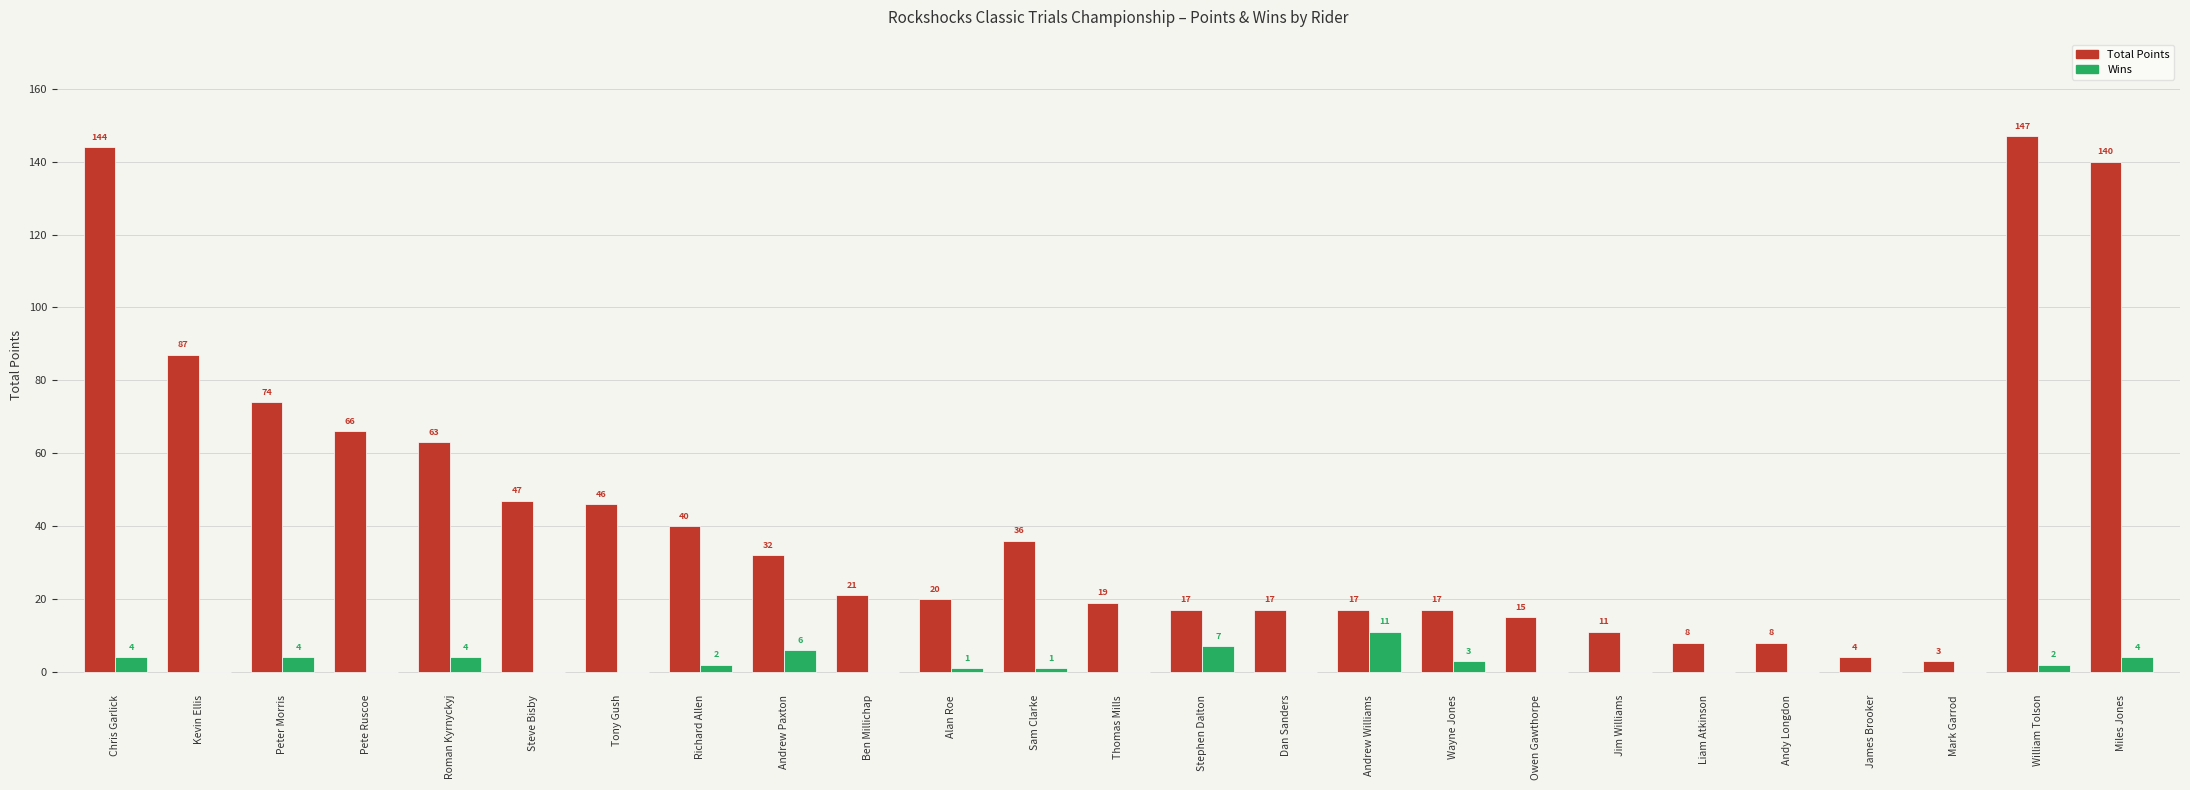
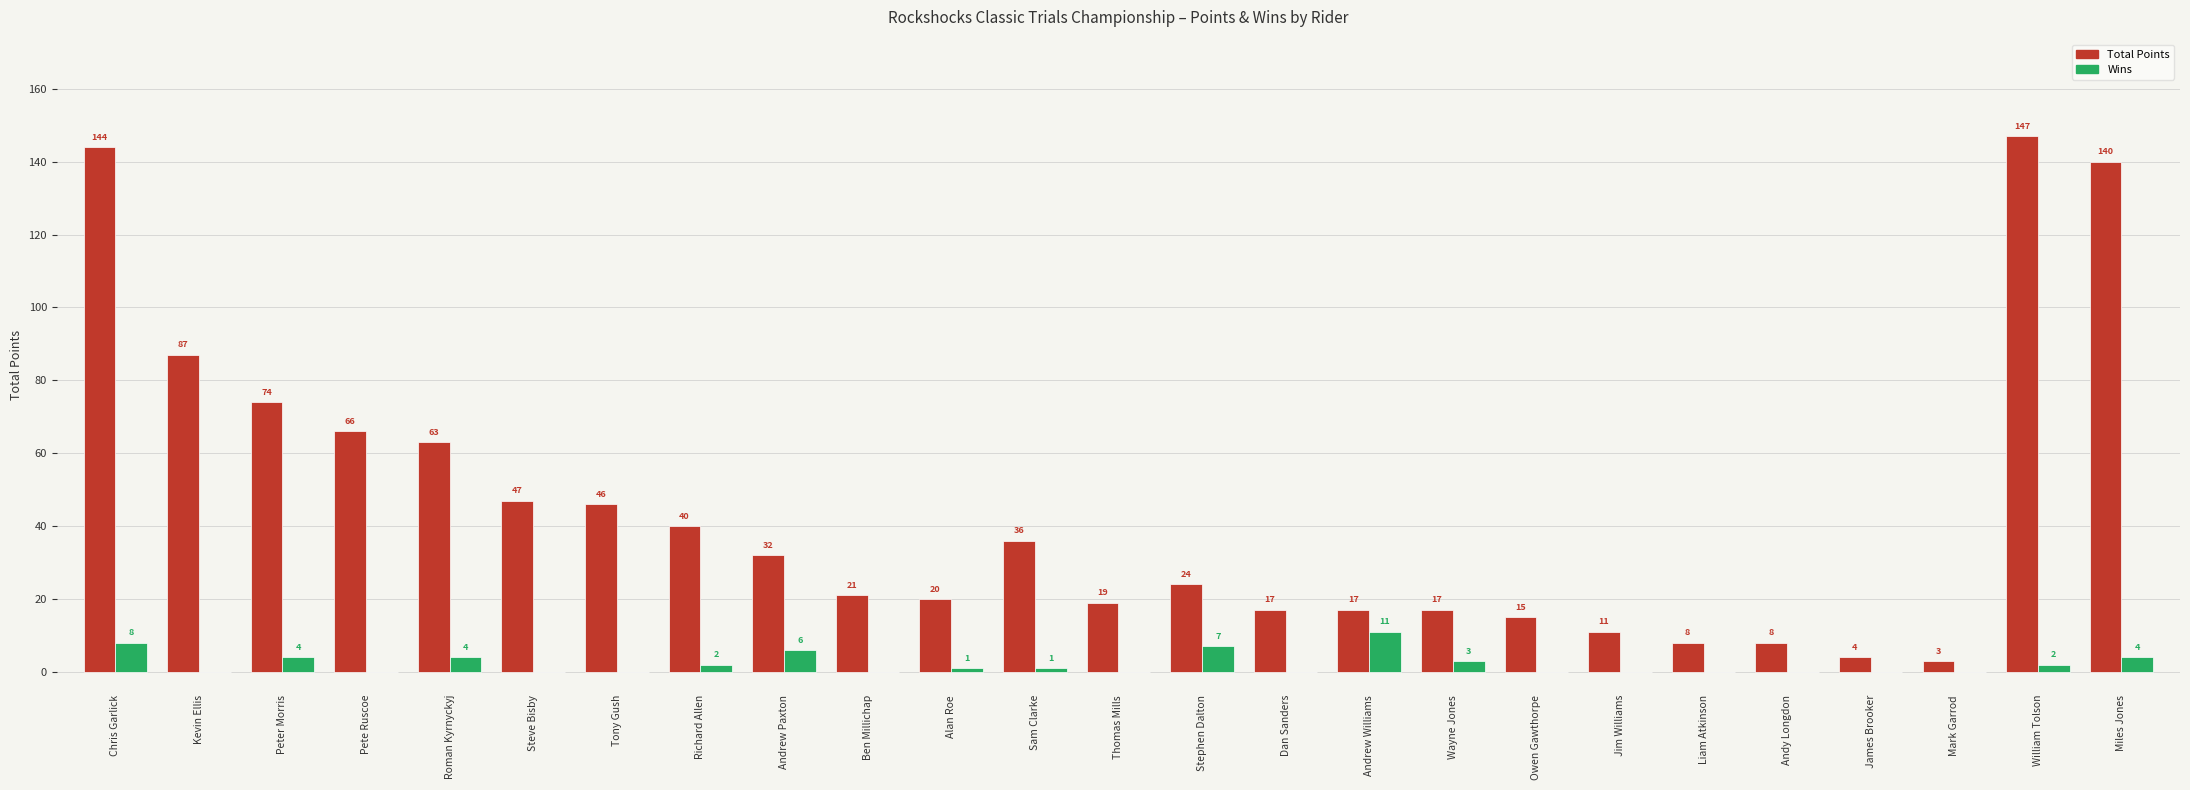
  {
    "Total Points": {
      "Chris Garlick": 144,
      "Kevin Ellis": 87,
      "Peter Morris": 74,
      "Pete Ruscoe": 66,
      "Roman Kyrnyckyj": 63,
      "Steve Bisby": 47,
      "Tony Gush": 46,
      "Richard Allen": 40,
      "Andrew Paxton": 32,
      "Ben Millichap": 21,
      "Alan Roe": 20,
      "Sam Clarke": 36,
      "Thomas Mills": 19,
-     "Stephen Dalton": 17,
+     "Stephen Dalton": 24,
      "Dan Sanders": 17,
      "Andrew Williams": 17,
      "Wayne Jones": 17,
      "Owen Gawthorpe": 15,
      "Jim Williams": 11,
      "Liam Atkinson": 8,
      "Andy Longdon": 8,
      "James Brooker": 4,
      "Mark Garrod": 3,
      "William Tolson": 147,
      "Miles Jones": 140
    },
    "Wins": {
-     "Chris Garlick": 4,
+     "Chris Garlick": 8,
      "Peter Morris": 4,
      "Roman Kyrnyckyj": 4,
      "Richard Allen": 2,
      "Andrew Paxton": 6,
      "Alan Roe": 1,
      "Sam Clarke": 1,
      "Stephen Dalton": 7,
      "Andrew Williams": 11,
      "Wayne Jones": 3,
      "William Tolson": 2,
      "Miles Jones": 4
    }
  }
